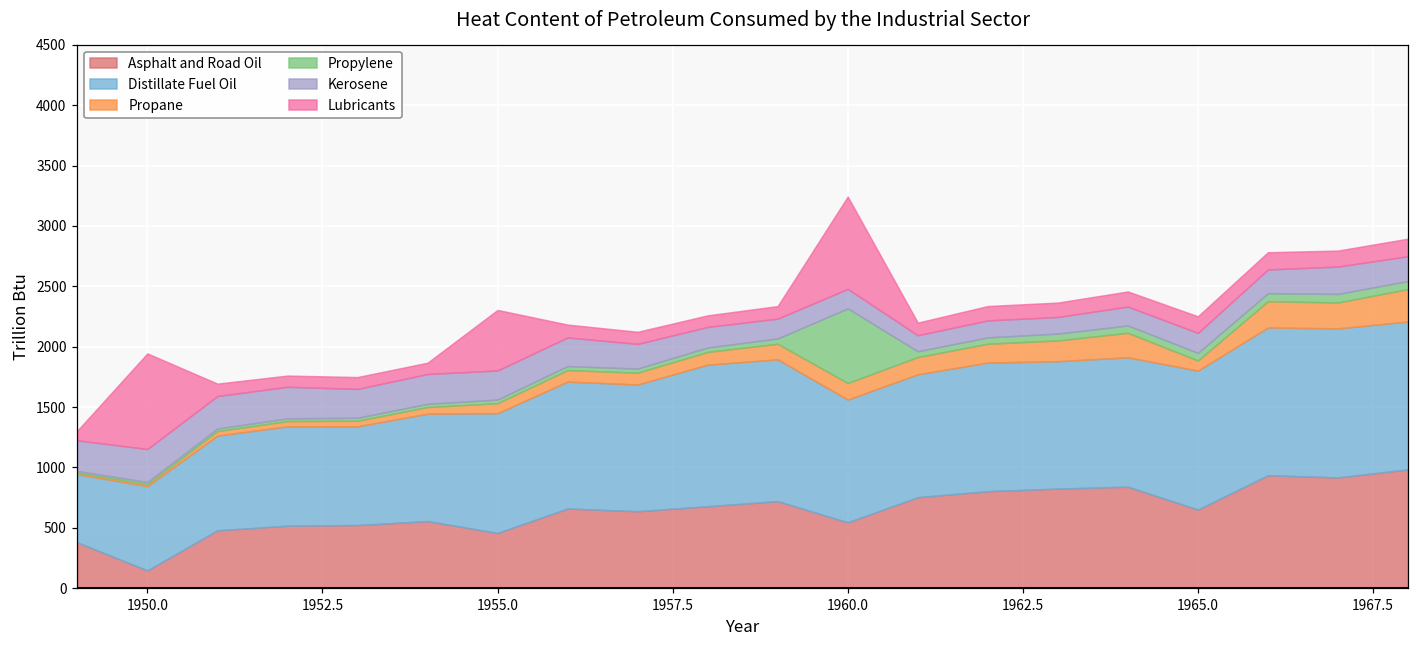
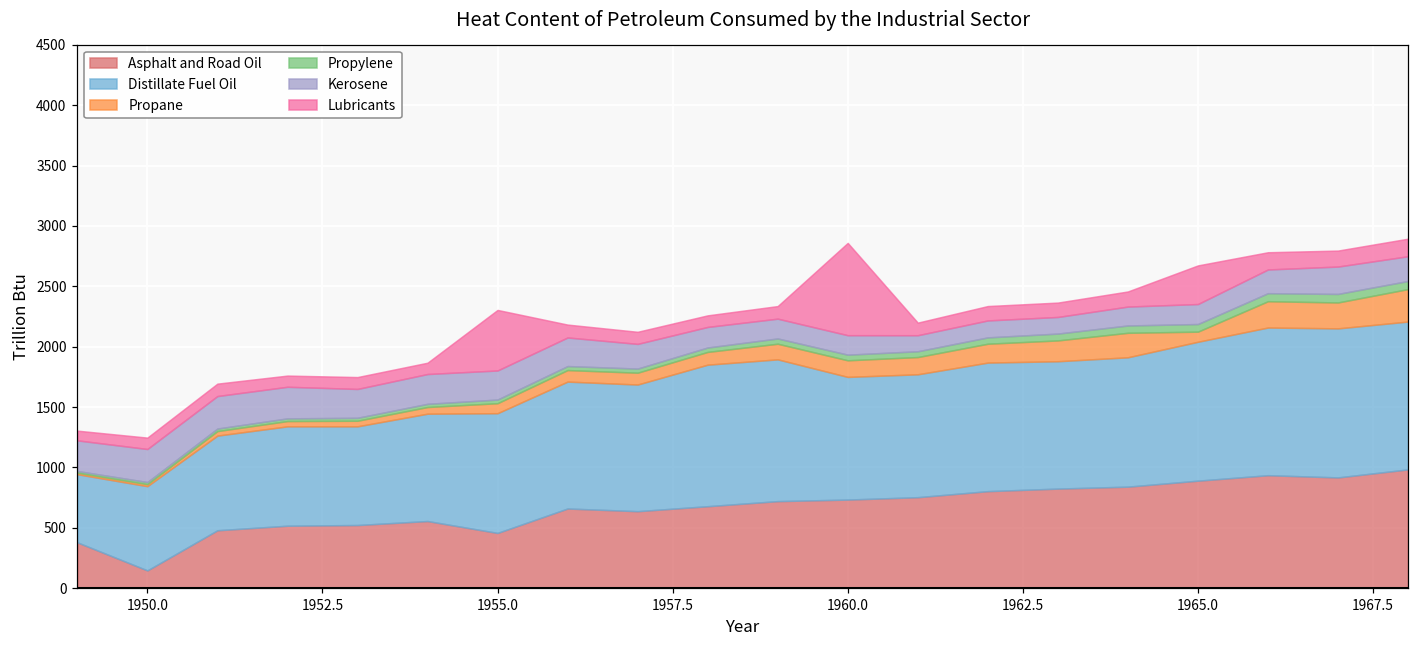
  {
    "Asphalt and Road Oil": {
      "1950.0": 150,
      "1955.0": 460,
-     "1960.0": 550,
-     "1965.0": 650
+     "1960.0": 730,
+     "1965.0": 890
    },
    "Propane": {
      "1955.0": 80,
      "1960.0": 140,
      "1965.0": 80
    },
    "Propylene": {
      "1955.0": 30,
-     "1960.0": 620,
+     "1960.0": 50,
      "1965.0": 60
    },
    "Lubricants": {
-     "1950.0": 790,
+     "1950.0": 90,
      "1955.0": 500,
      "1960.0": 760,
-     "1965.0": 140
+     "1965.0": 320
    }
  }
